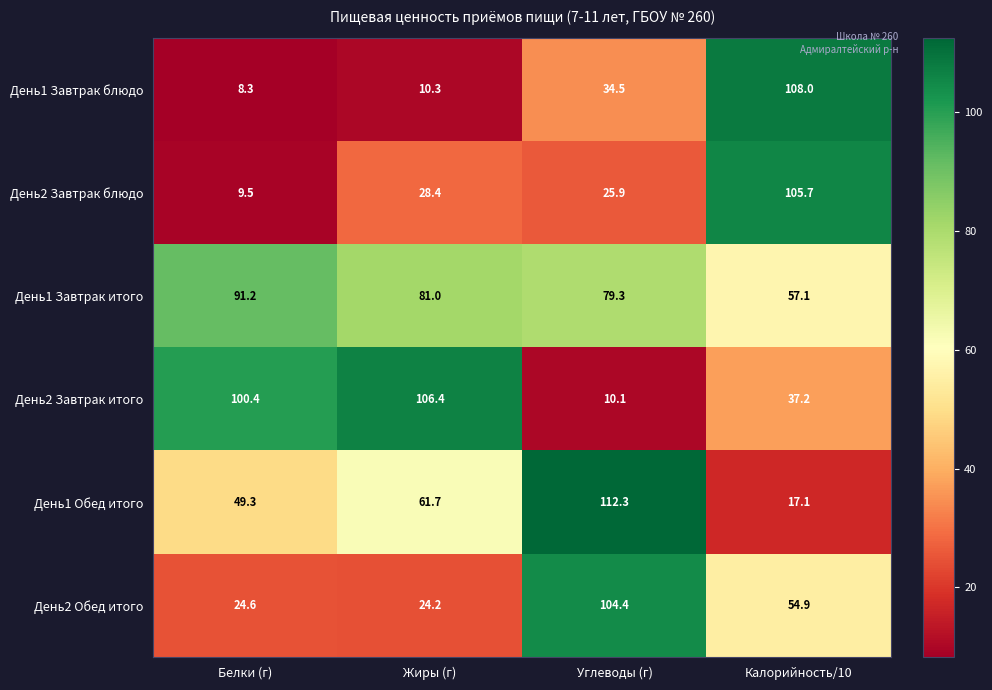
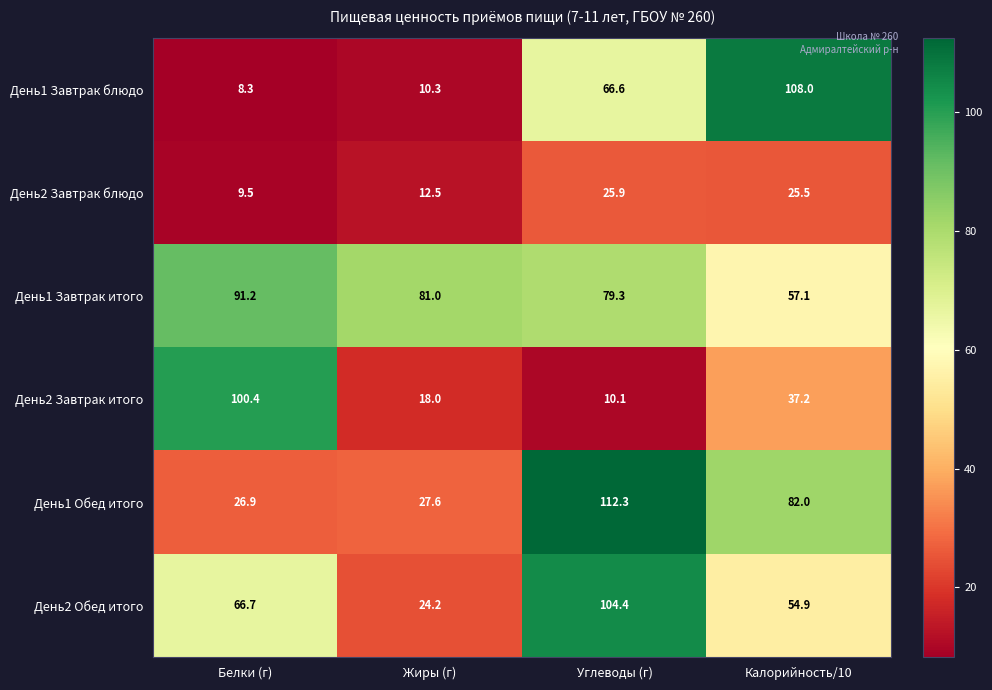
  {
    "День1 Завтрак блюдо": {
      "Белки (г)": 8.3,
      "Жиры (г)": 10.3,
-     "Углеводы (г)": 34.5
+     "Углеводы (г)": 66.6
    },
    "День2 Завтрак блюдо": {
      "Белки (г)": 9.5,
-     "Жиры (г)": 28.4,
+     "Жиры (г)": 12.5,
      "Углеводы (г)": 25.9,
-     "Калорийность/10": 105.7
+     "Калорийность/10": 25.5
    },
    "День1 Завтрак итого": {
      "Белки (г)": 91.2,
      "Жиры (г)": 81.0,
      "Углеводы (г)": 79.3,
      "Калорийность/10": 57.1
    },
    "День2 Завтрак итого": {
      "Белки (г)": 100.4,
-     "Жиры (г)": 106.4,
+     "Жиры (г)": 18.0,
      "Углеводы (г)": 10.1,
      "Калорийность/10": 37.2
    },
    "День1 Обед итого": {
-     "Белки (г)": 49.3,
-     "Жиры (г)": 61.7,
+     "Белки (г)": 26.9,
+     "Жиры (г)": 27.6,
      "Углеводы (г)": 112.3,
-     "Калорийность/10": 17.1
+     "Калорийность/10": 82.0
    },
    "День2 Обед итого": {
-     "Белки (г)": 24.6,
+     "Белки (г)": 66.7,
      "Жиры (г)": 24.2,
      "Углеводы (г)": 104.4,
      "Калорийность/10": 54.9
    }
  }
